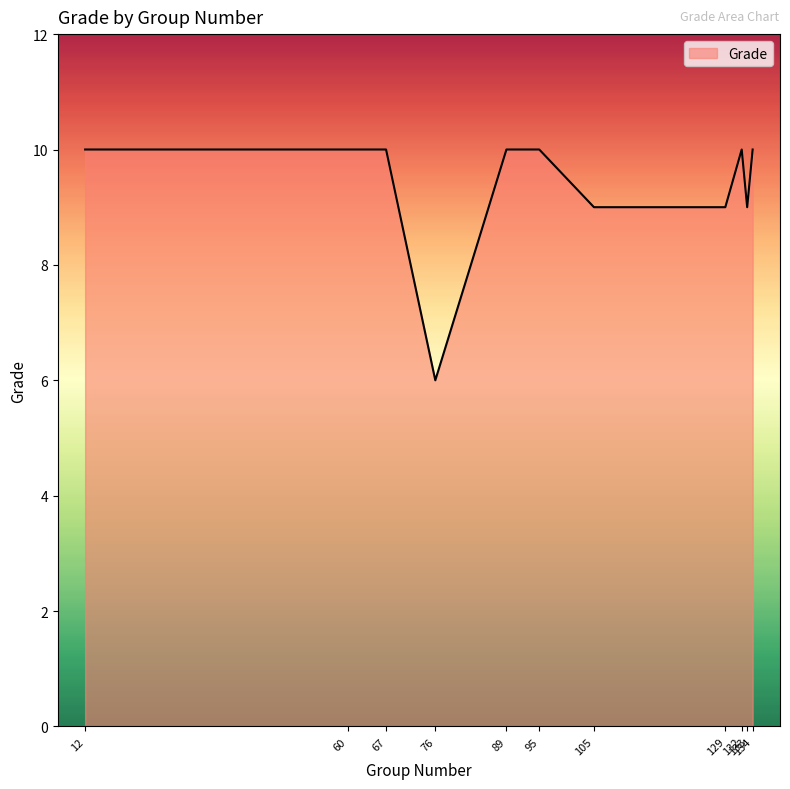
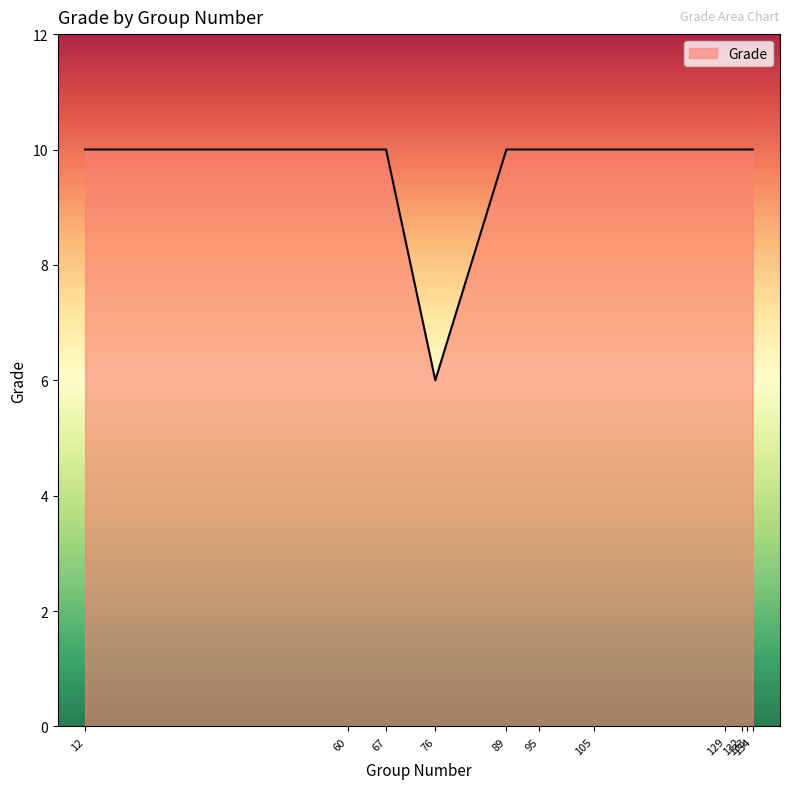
  {
    "12": 10,
    "60": 10,
    "67": 10,
    "76": 6,
    "89": 10,
    "95": 10,
-   "105": 9,
-   "129": 9,
+   "105": 10,
+   "129": 10,
    "132": 10,
-   "133": 9,
+   "133": 10,
    "134": 10
  }
